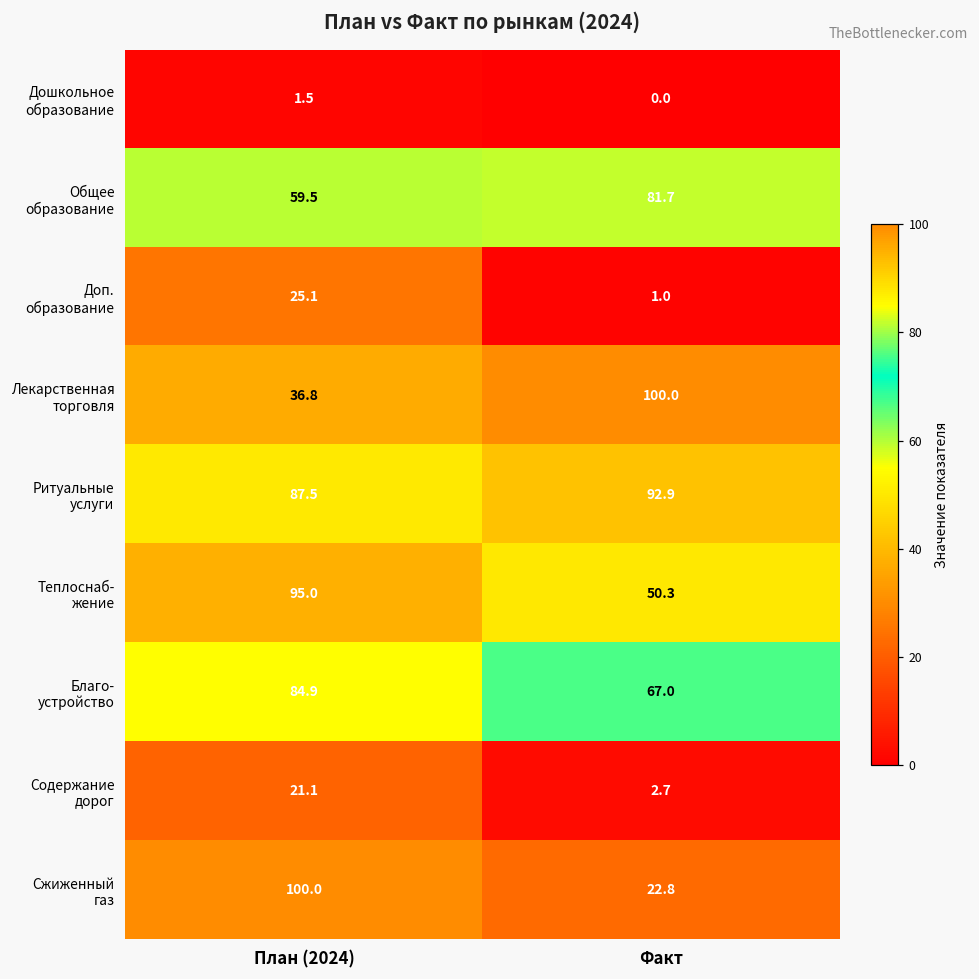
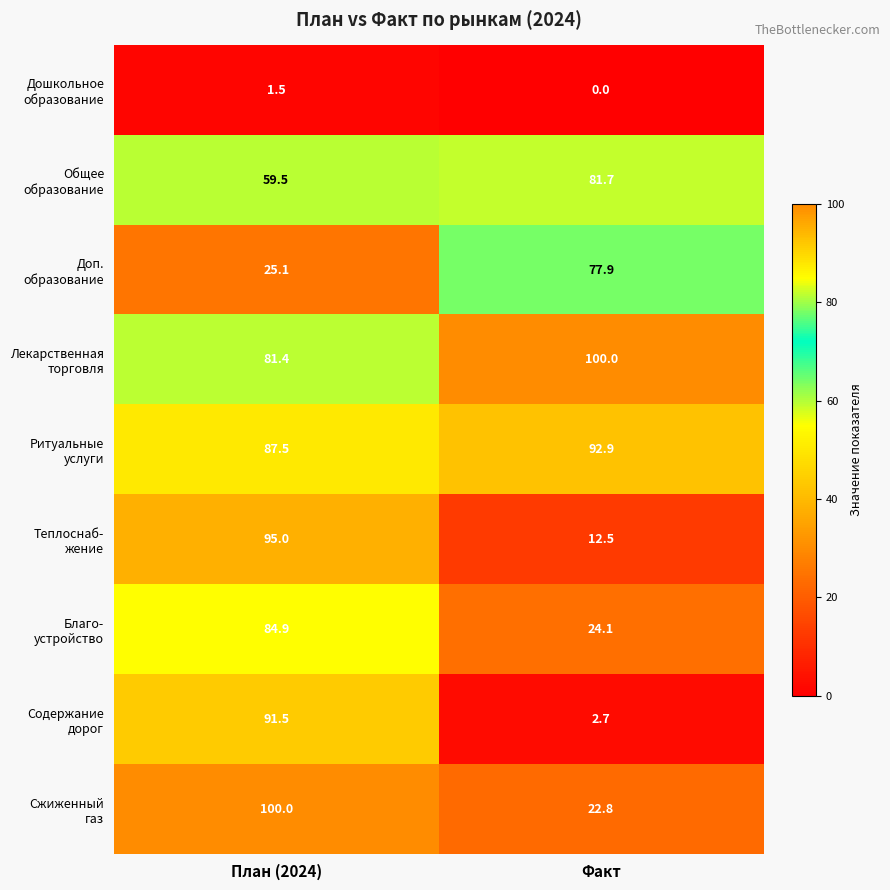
  {
    "Дошкольное образование": {
      "План (2024)": 1.5,
      "Факт": 0.0
    },
    "Общее образование": {
      "План (2024)": 59.5,
      "Факт": 81.7
    },
    "Доп. образование": {
      "План (2024)": 25.1,
-     "Факт": 1.0
+     "Факт": 77.9
    },
    "Лекарственная торговля": {
-     "План (2024)": 36.8,
+     "План (2024)": 81.4,
      "Факт": 100.0
    },
    "Ритуальные услуги": {
      "План (2024)": 87.5,
      "Факт": 92.9
    },
    "Теплоснаб- жение": {
      "План (2024)": 95.0,
-     "Факт": 50.3
+     "Факт": 12.5
    },
    "Благо- устройство": {
      "План (2024)": 84.9,
-     "Факт": 67.0
+     "Факт": 24.1
    },
    "Содержание дорог": {
-     "План (2024)": 21.1,
+     "План (2024)": 91.5,
      "Факт": 2.7
    },
    "Сжиженный газ": {
      "План (2024)": 100.0,
      "Факт": 22.8
    }
  }
